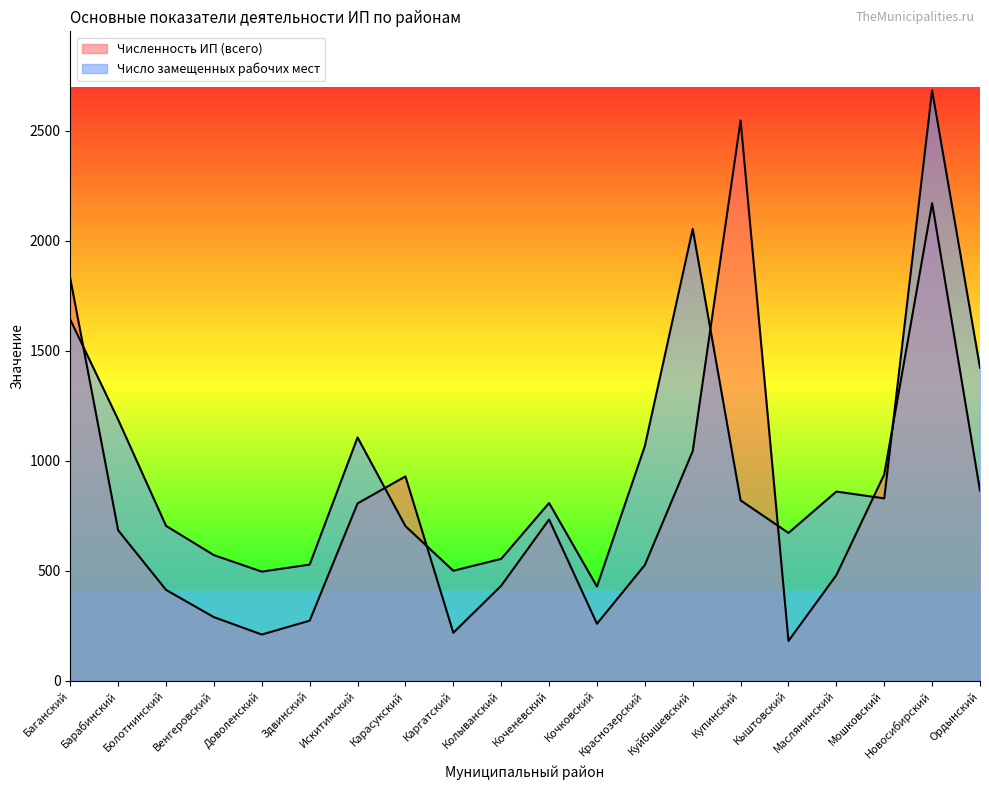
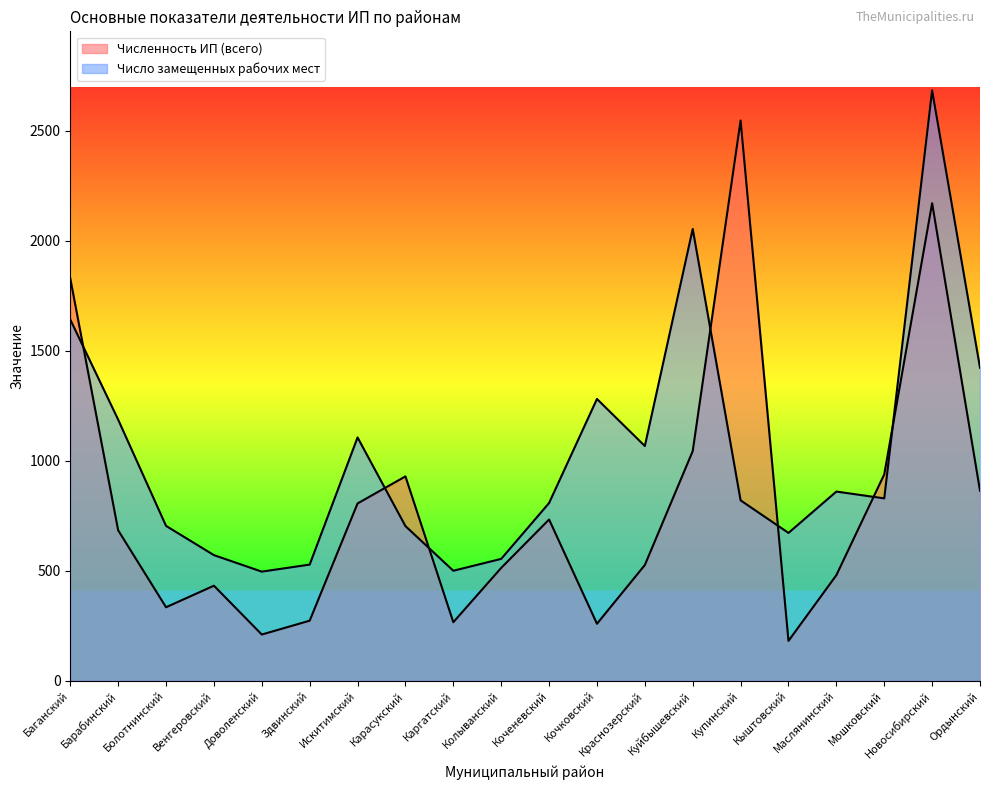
  {
    "Численность ИП (всего)": {
      "Баганский": 1830,
      "Барабинский": 680,
-     "Болотнинский": 410,
-     "Венгеровский": 290,
+     "Болотнинский": 330,
+     "Венгеровский": 430,
      "Доволенский": 210,
      "Здвинский": 270,
      "Искитимский": 810,
      "Карасукский": 930,
-     "Каргатский": 220,
-     "Колыванский": 430,
+     "Каргатский": 270,
+     "Колыванский": 510,
      "Коченевский": 730,
      "Кочковский": 260,
      "Краснозерский": 530,
      "Куйбышевский": 1040,
      "Купинский": 2550,
      "Кыштовский": 180,
      "Маслянинский": 480,
      "Мошковский": 940,
      "Новосибирский": 2170,
      "Ордынский": 860
    },
    "Число замещенных рабочих мест": {
      "Баганский": 1640,
      "Барабинский": 1190,
      "Болотнинский": 700,
      "Венгеровский": 570,
      "Доволенский": 500,
      "Здвинский": 530,
      "Искитимский": 1110,
      "Карасукский": 700,
      "Каргатский": 500,
      "Колыванский": 550,
      "Коченевский": 810,
-     "Кочковский": 430,
+     "Кочковский": 1280,
      "Краснозерский": 1070,
      "Куйбышевский": 2050,
      "Купинский": 820,
      "Кыштовский": 670,
      "Маслянинский": 860,
      "Мошковский": 830,
      "Новосибирский": 2680,
      "Ордынский": 1420
    }
  }
